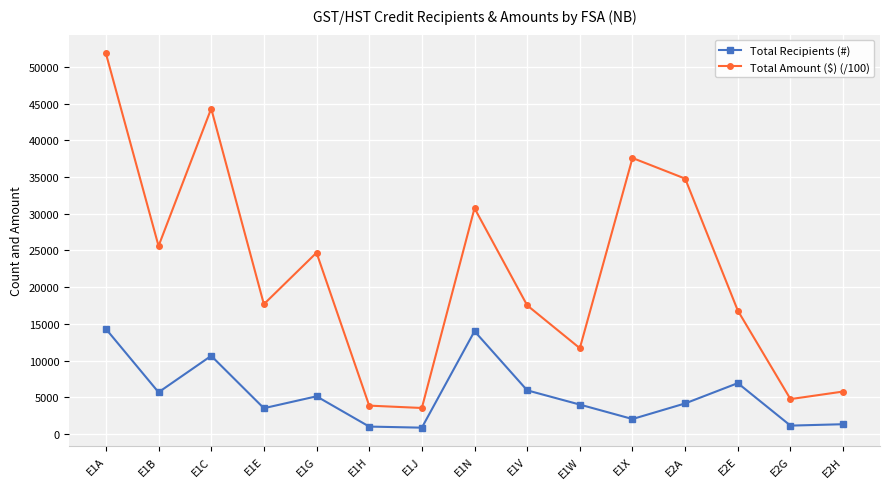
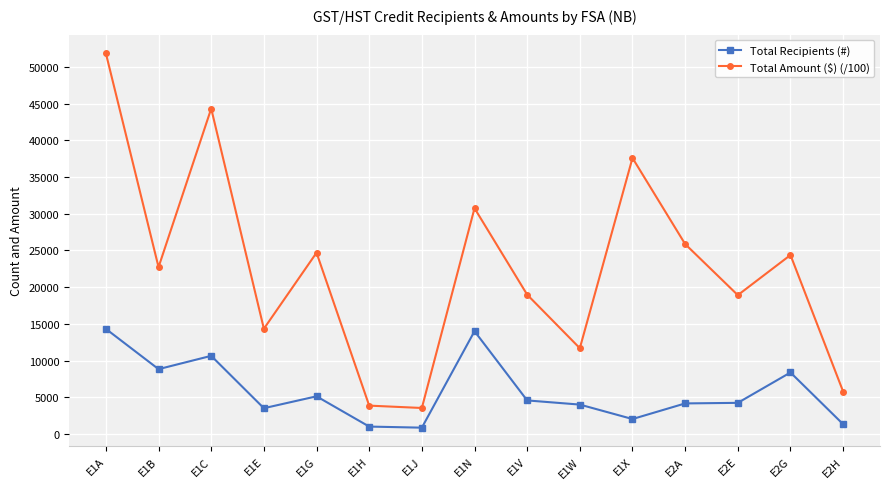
  {
    "Total Recipients (#)": {
      "E1A": 14000,
-     "E1B": 6000,
+     "E1B": 9000,
      "E1C": 11000,
      "E1E": 4000,
      "E1G": 5000,
      "E1H": 1000,
      "E1J": 1000,
      "E1N": 14000,
-     "E1V": 6000,
+     "E1V": 5000,
      "E1W": 4000,
      "E1X": 2000,
      "E2A": 4000,
-     "E2E": 7000,
-     "E2G": 1000,
+     "E2E": 4000,
+     "E2G": 8000,
      "E2H": 1000
    },
    "Total Amount ($) (/100)": {
      "E1A": 52000,
-     "E1B": 26000,
+     "E1B": 23000,
      "E1C": 44000,
-     "E1E": 18000,
+     "E1E": 14000,
      "E1G": 25000,
      "E1H": 4000,
      "E1J": 4000,
      "E1N": 31000,
-     "E1V": 18000,
+     "E1V": 19000,
      "E1W": 12000,
      "E1X": 38000,
-     "E2A": 35000,
-     "E2E": 17000,
-     "E2G": 5000,
+     "E2A": 26000,
+     "E2E": 19000,
+     "E2G": 24000,
      "E2H": 6000
    }
  }
